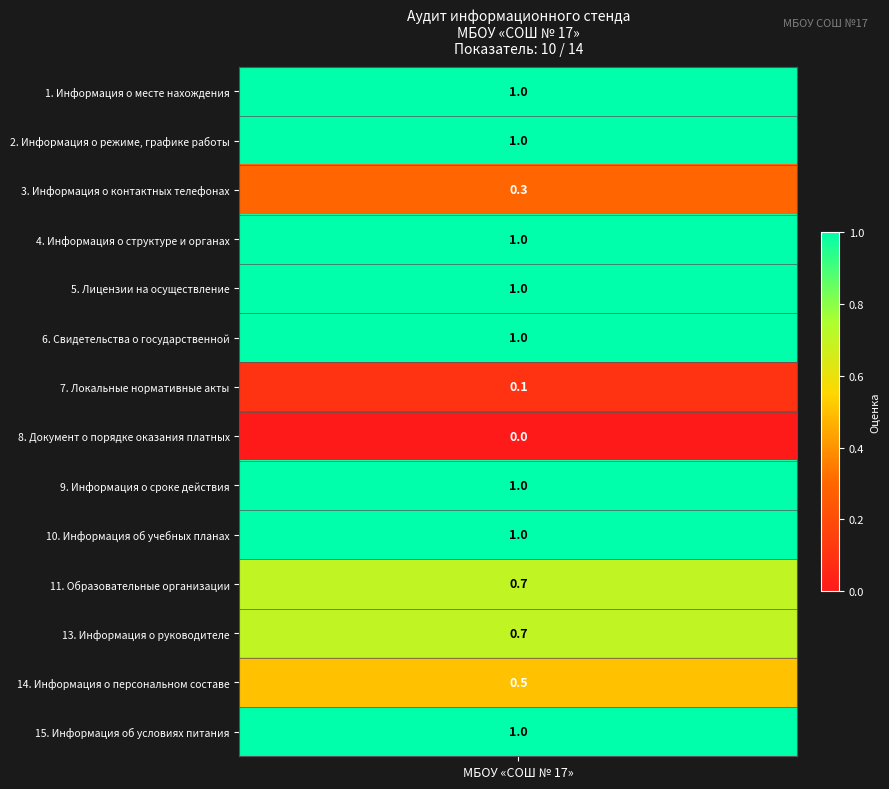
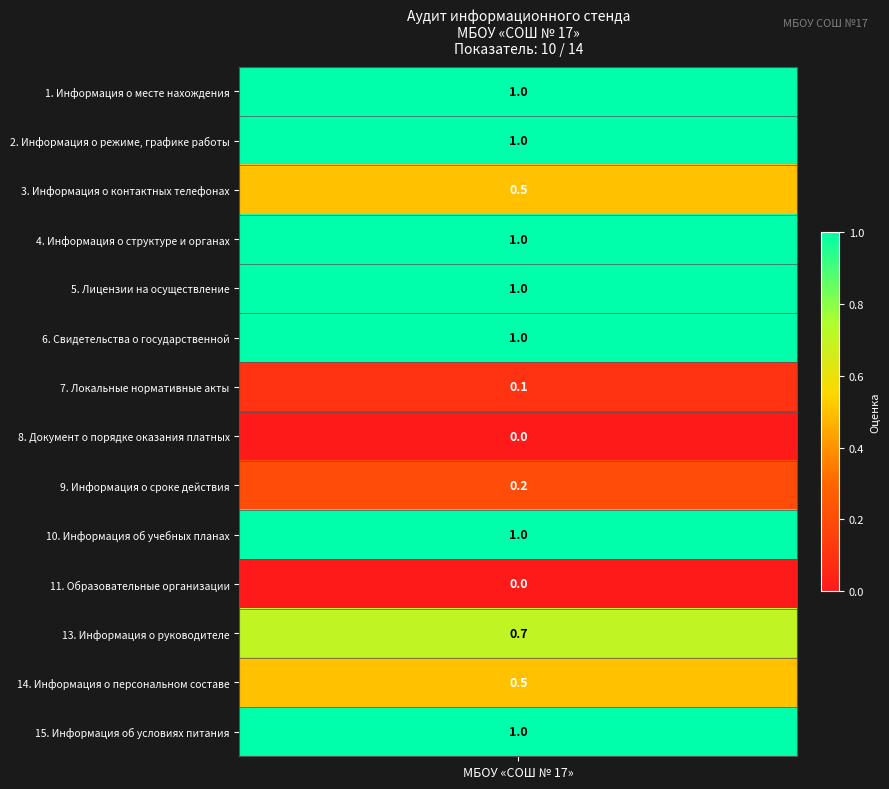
  {
    "1. Информация о месте нахождения": {
      "МБОУ «СОШ № 17»": 1.0
    },
    "2. Информация о режиме, графике работы": {
      "МБОУ «СОШ № 17»": 1.0
    },
    "3. Информация о контактных телефонах": {
-     "МБОУ «СОШ № 17»": 0.3
+     "МБОУ «СОШ № 17»": 0.5
    },
    "4. Информация о структуре и органах": {
      "МБОУ «СОШ № 17»": 1.0
    },
    "5. Лицензии на осуществление": {
      "МБОУ «СОШ № 17»": 1.0
    },
    "6. Свидетельства о государственной": {
      "МБОУ «СОШ № 17»": 1.0
    },
    "7. Локальные нормативные акты": {
      "МБОУ «СОШ № 17»": 0.1
    },
    "8. Документ о порядке оказания платных": {
      "МБОУ «СОШ № 17»": 0.0
    },
    "9. Информация о сроке действия": {
-     "МБОУ «СОШ № 17»": 1.0
+     "МБОУ «СОШ № 17»": 0.2
    },
    "10. Информация об учебных планах": {
      "МБОУ «СОШ № 17»": 1.0
    },
    "11. Образовательные организации": {
-     "МБОУ «СОШ № 17»": 0.7
+     "МБОУ «СОШ № 17»": 0.0
    },
    "13. Информация о руководителе": {
      "МБОУ «СОШ № 17»": 0.7
    },
    "14. Информация о персональном составе": {
      "МБОУ «СОШ № 17»": 0.5
    },
    "15. Информация об условиях питания": {
      "МБОУ «СОШ № 17»": 1.0
    }
  }
